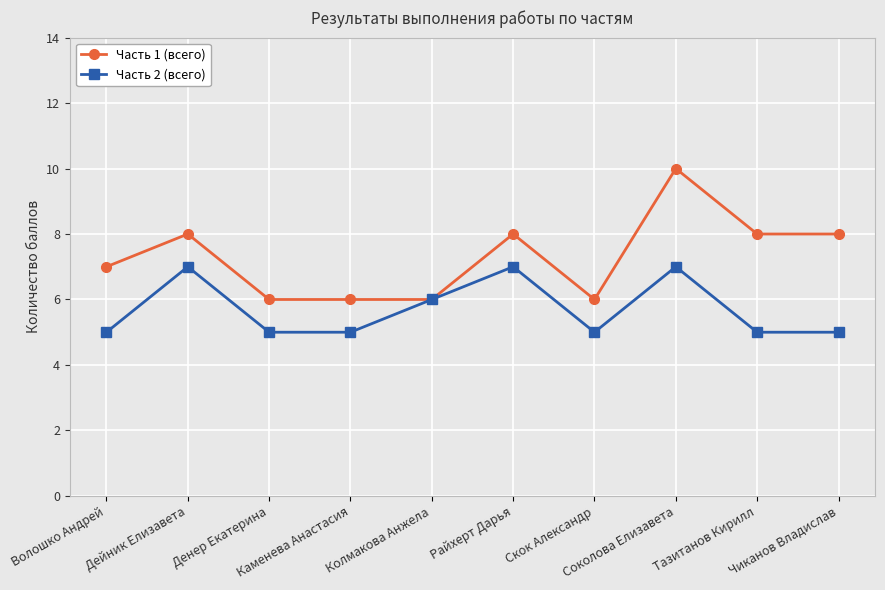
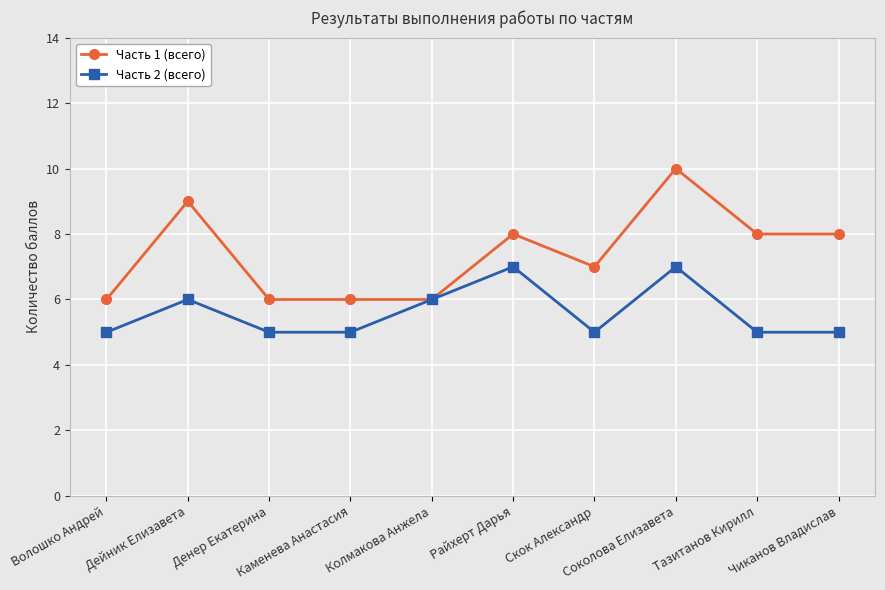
  {
    "Часть 1 (всего)": {
-     "Волошко Андрей": 7,
-     "Дейник Елизавета": 8,
+     "Волошко Андрей": 6,
+     "Дейник Елизавета": 9,
      "Денер Екатерина": 6,
      "Каменева Анастасия": 6,
      "Райхерт Дарья": 8,
-     "Скок Александр": 6,
+     "Скок Александр": 7,
      "Соколова Елизавета": 10,
      "Тазитанов Кирилл": 8,
      "Чиканов Владислав": 8
    },
    "Часть 2 (всего)": {
      "Волошко Андрей": 5,
-     "Дейник Елизавета": 7,
+     "Дейник Елизавета": 6,
      "Денер Екатерина": 5,
      "Каменева Анастасия": 5,
      "Райхерт Дарья": 7,
      "Скок Александр": 5,
      "Соколова Елизавета": 7,
      "Тазитанов Кирилл": 5,
      "Чиканов Владислав": 5
    }
  }
